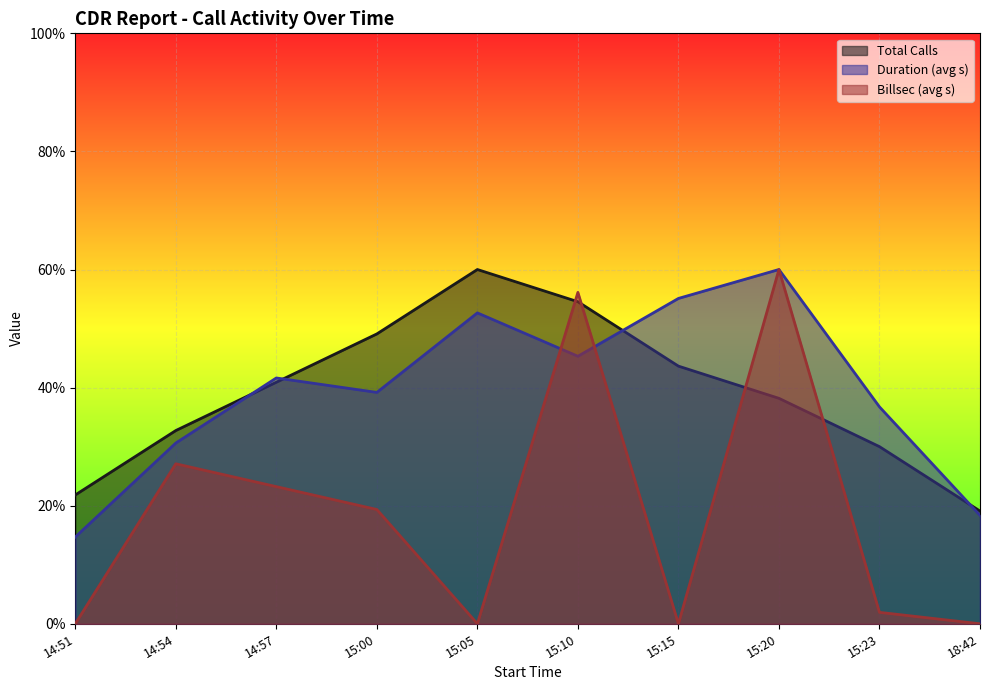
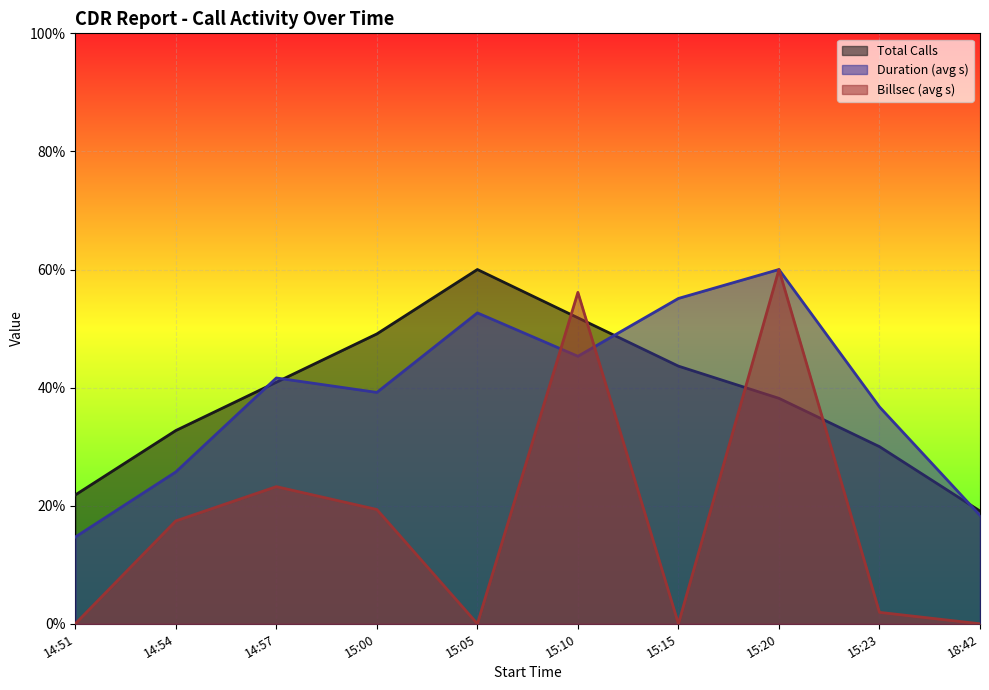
  {
    "Total Calls": {
      "14:51": "22%",
      "14:54": "33%",
      "14:57": "41%",
      "15:00": "49%",
      "15:05": "60%",
-     "15:10": "55%",
+     "15:10": "52%",
      "15:15": "44%",
      "15:20": "38%",
      "15:23": "30%",
      "18:42": "19%"
    },
    "Duration (avg s)": {
      "14:51": "15%",
-     "14:54": "31%",
+     "14:54": "26%",
      "14:57": "42%",
      "15:00": "39%",
      "15:05": "53%",
      "15:10": "45%",
      "15:15": "55%",
      "15:23": "37%",
      "18:42": "18%"
    },
    "Billsec (avg s)": {
      "14:51": "0%",
-     "14:54": "27%",
+     "14:54": "17%",
      "14:57": "23%",
      "15:00": "19%",
      "15:05": "0%",
      "15:10": "56%",
      "15:15": "0%",
      "15:23": "2%",
      "18:42": "0%"
    }
  }
